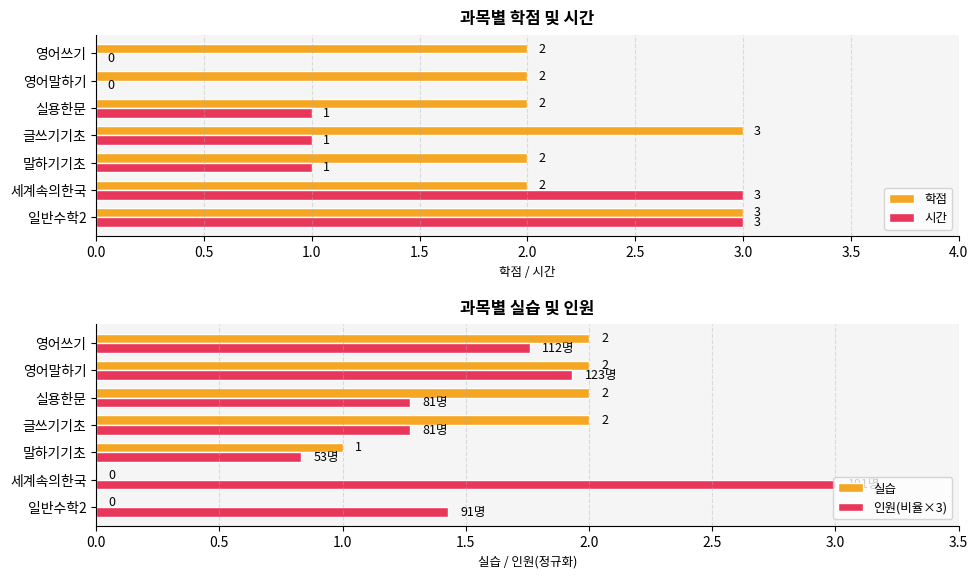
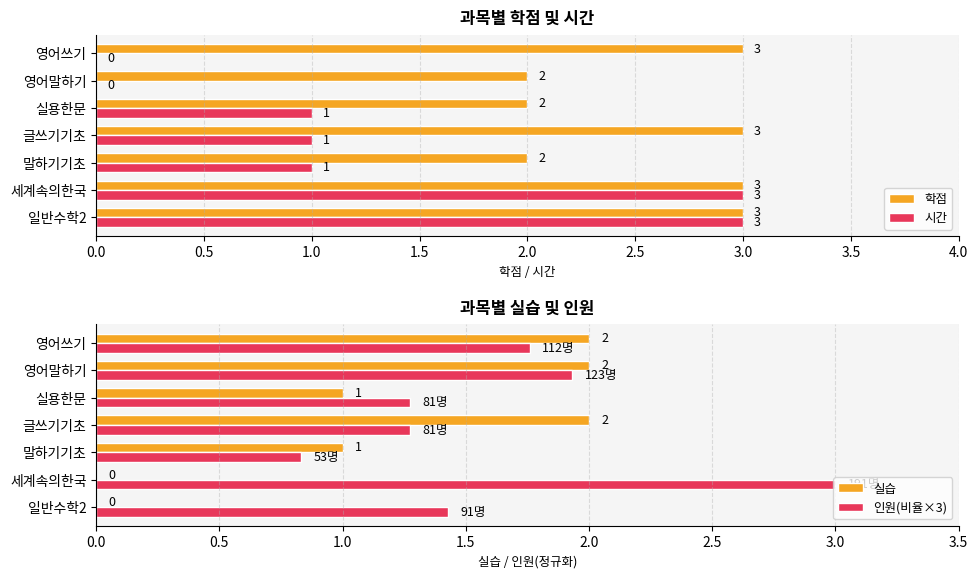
  {
    "과목별 학점 및 시간": {
      "학점": {
-       "영어쓰기": 2,
+       "영어쓰기": 3,
        "영어말하기": 2,
        "실용한문": 2,
        "글쓰기기초": 3,
        "말하기기초": 2,
-       "세계속의한국": 2
+       "세계속의한국": 3
      },
      "시간": {
        "영어쓰기": 0,
        "영어말하기": 0,
        "실용한문": 1,
        "글쓰기기초": 1,
        "말하기기초": 1,
        "세계속의한국": 3
      }
    },
    "과목별 실습 및 인원": {
      "실습": {
        "영어쓰기": 2,
-       "실용한문": 2,
+       "실용한문": 1,
        "글쓰기기초": 2,
        "말하기기초": 1,
        "세계속의한국": 0,
        "일반수학2": 0
      },
      "인원(비율×3)": {
        "말하기기초": 0.83
      }
    }
  }
